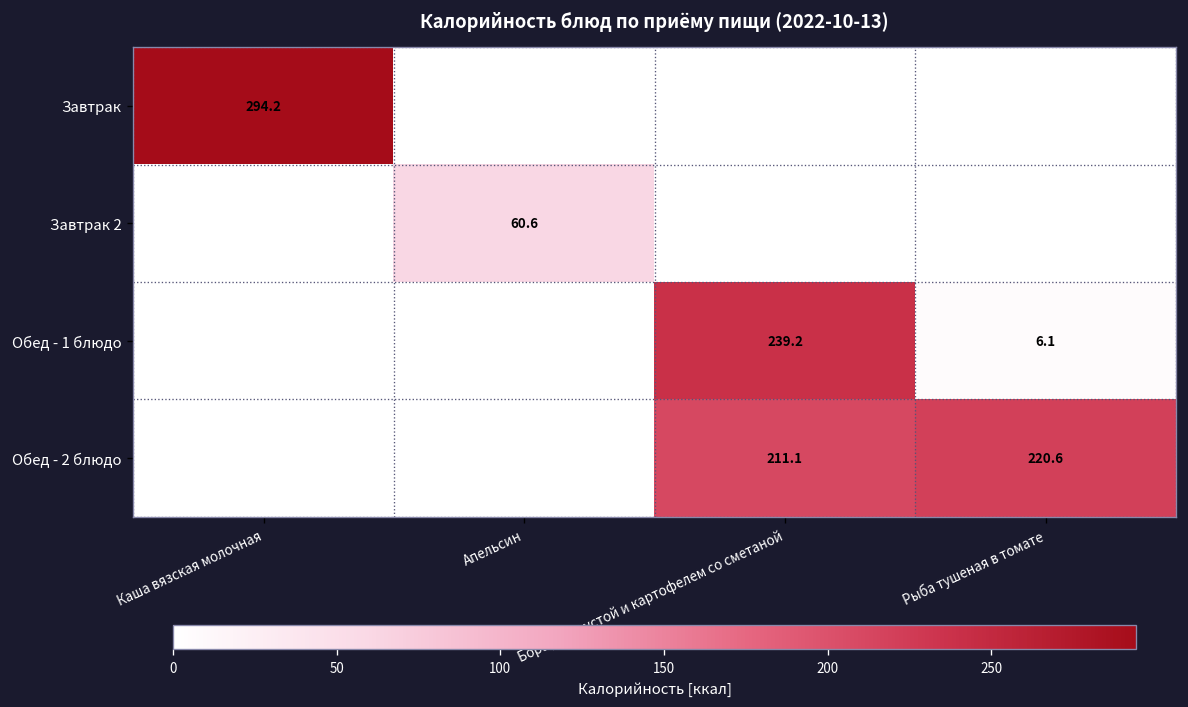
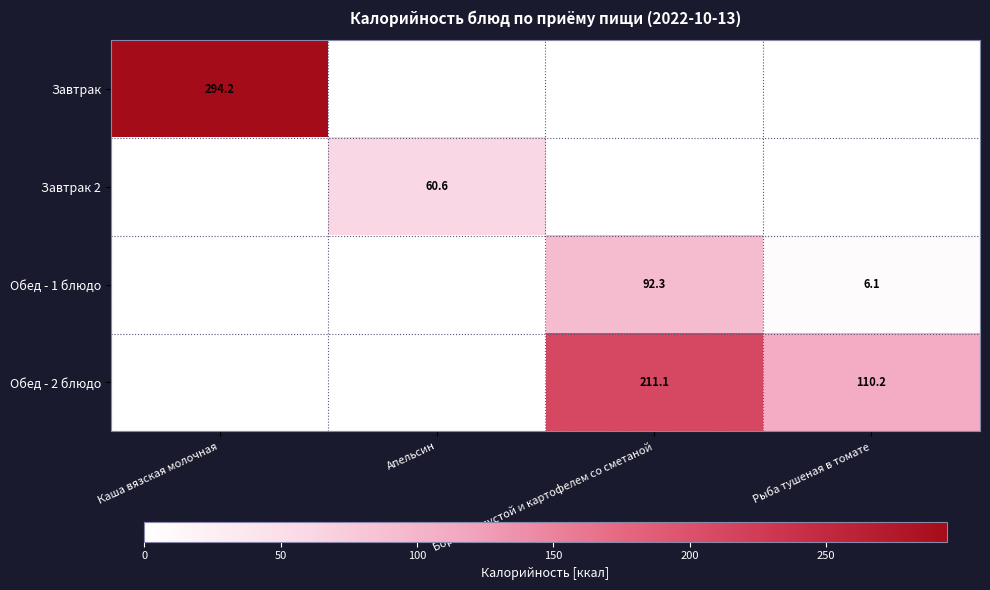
  {
    "Завтрак": {
      "Каша вязская молочная": 294.2
    },
    "Завтрак 2": {
      "Апельсин": 60.6
    },
    "Обед - 1 блюдо": {
-     "Борщ с капустой и картофелем со сметаной": 239.2,
+     "Борщ с капустой и картофелем со сметаной": 92.3,
      "Рыба тушеная в томате": 6.1
    },
    "Обед - 2 блюдо": {
      "Борщ с капустой и картофелем со сметаной": 211.1,
-     "Рыба тушеная в томате": 220.6
+     "Рыба тушеная в томате": 110.2
    }
  }
